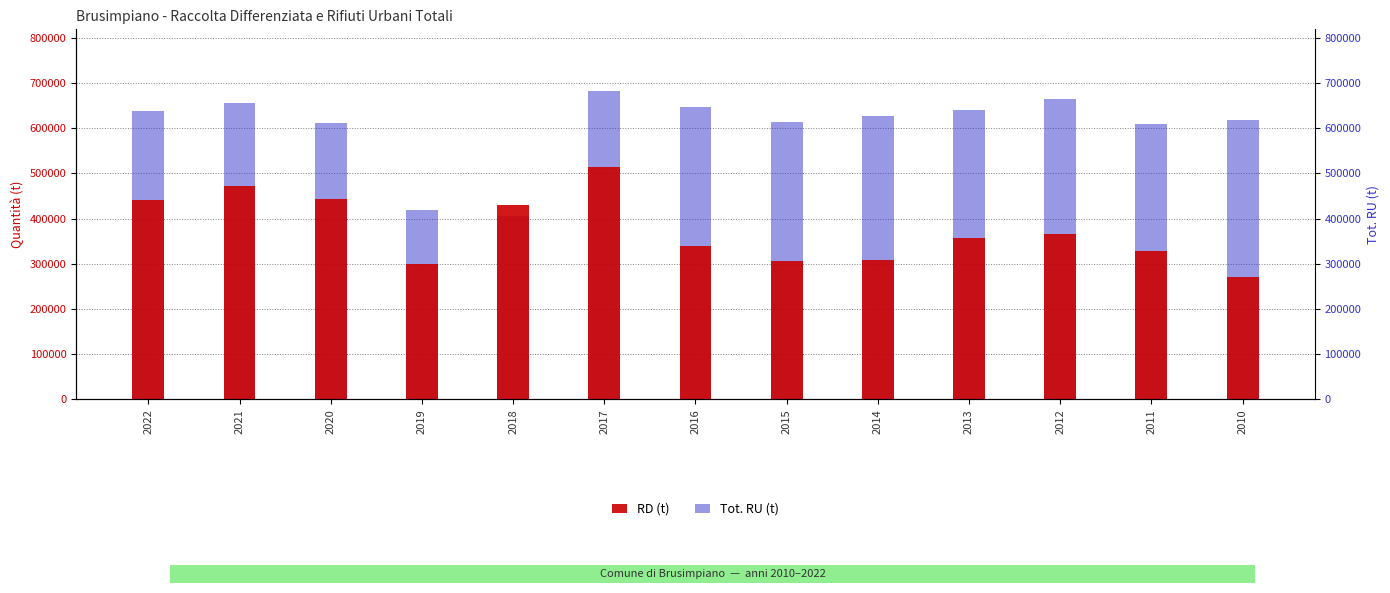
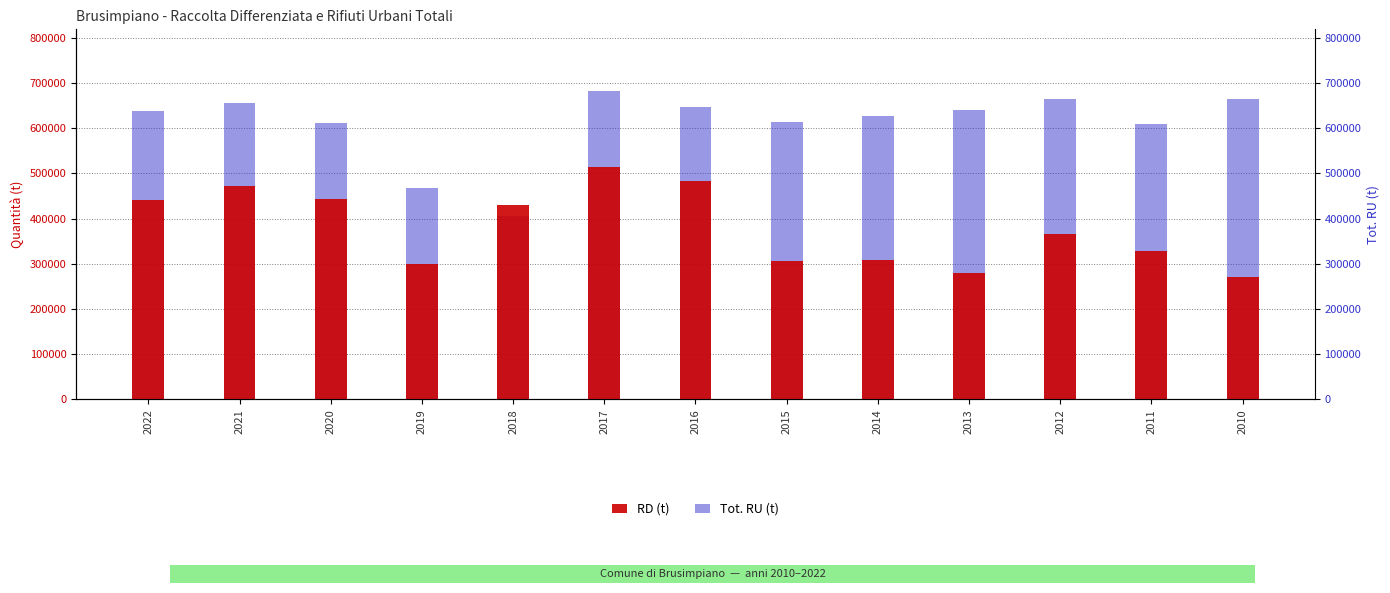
  {
    "RD (t)": {
      "2018": 430000,
-     "2016": 340000,
-     "2013": 360000
+     "2016": 480000,
+     "2013": 280000
    },
    "Tot. RU (t)": {
      "2022": 640000,
      "2021": 660000,
      "2020": 610000,
-     "2019": 420000,
+     "2019": 470000,
      "2017": 680000,
      "2016": 650000,
      "2015": 620000,
      "2014": 630000,
      "2013": 640000,
      "2012": 670000,
      "2011": 610000,
-     "2010": 620000
+     "2010": 670000
    }
  }
